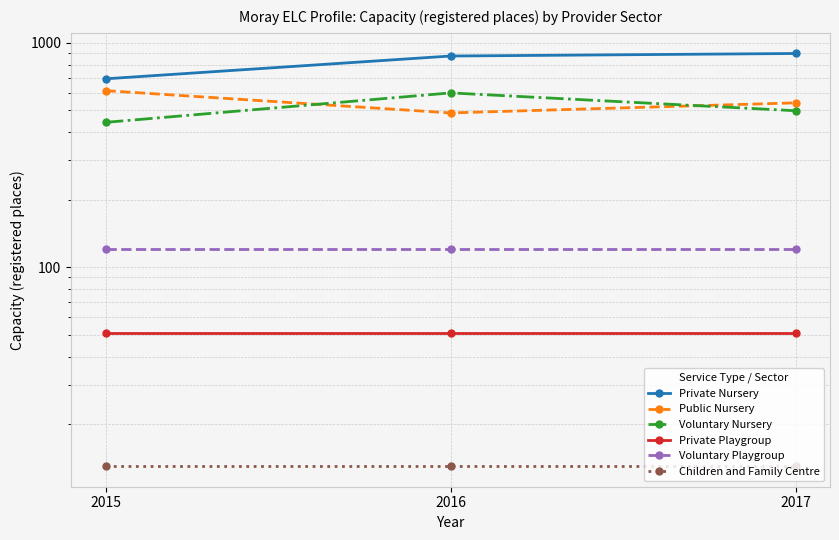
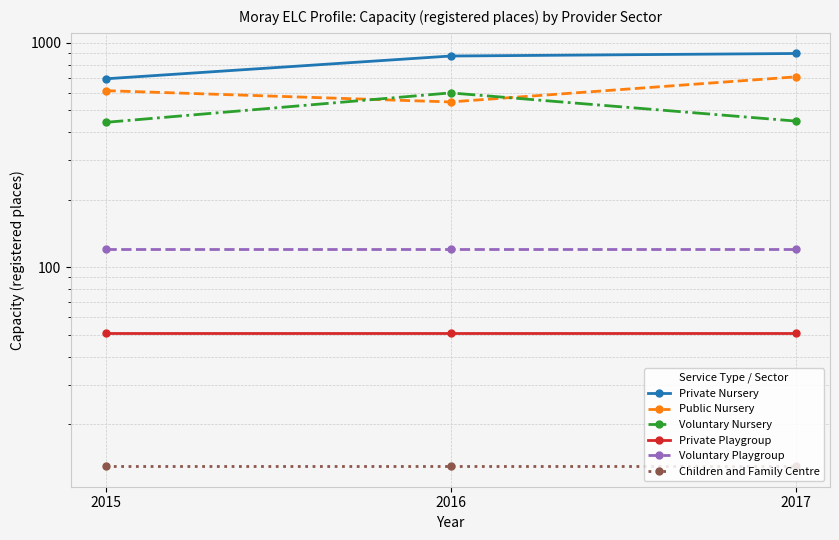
  {
    "Private Nursery": {
      "2015": 690,
      "2016": 870,
      "2017": 900
    },
    "Public Nursery": {
      "2015": 610,
-     "2016": 490,
-     "2017": 540
+     "2016": 550,
+     "2017": 710
    },
    "Voluntary Nursery": {
      "2015": 440,
      "2016": 600,
-     "2017": 500
+     "2017": 450
    },
    "Private Playgroup": {
      "2015": 51,
      "2016": 51,
      "2017": 51
    },
    "Voluntary Playgroup": {
      "2015": 120,
      "2016": 120,
      "2017": 120
    },
    "Children and Family Centre": {
      "2015": 13,
      "2016": 13
    }
  }
